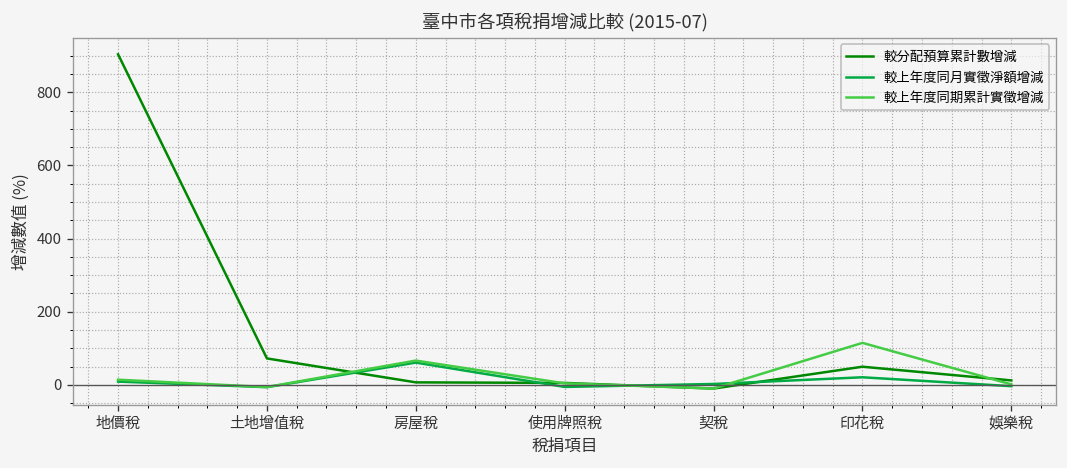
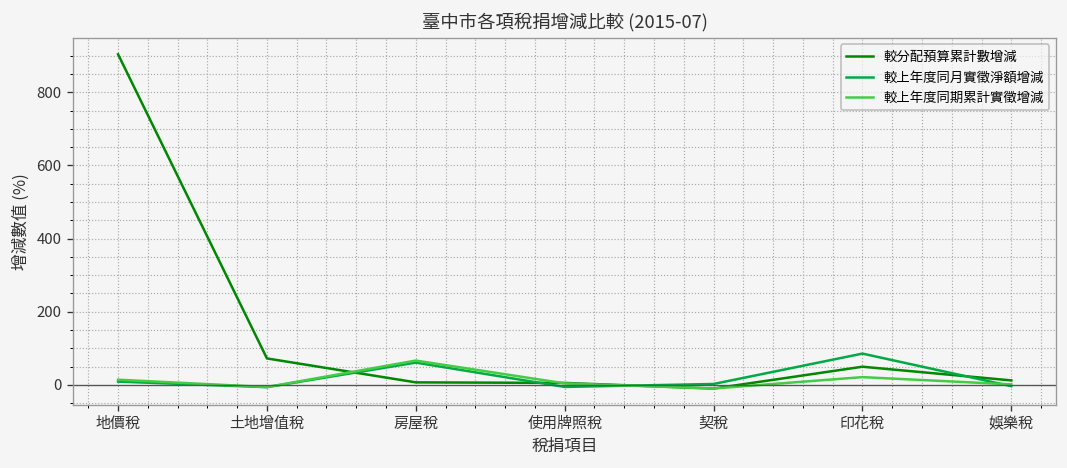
  {
    "較分配預算累計數增減": {
      "地價稅": 900,
      "土地增值稅": 70,
      "房屋稅": 10,
      "印花稅": 50,
      "娛樂稅": 10
    },
    "較上年度同月實徵淨額增減": {
      "使用牌照稅": -10,
      "契稅": 0,
-     "印花稅": 20
+     "印花稅": 90
    },
    "較上年度同期累計實徵增減": {
-     "印花稅": 110
+     "印花稅": 20
    }
  }
